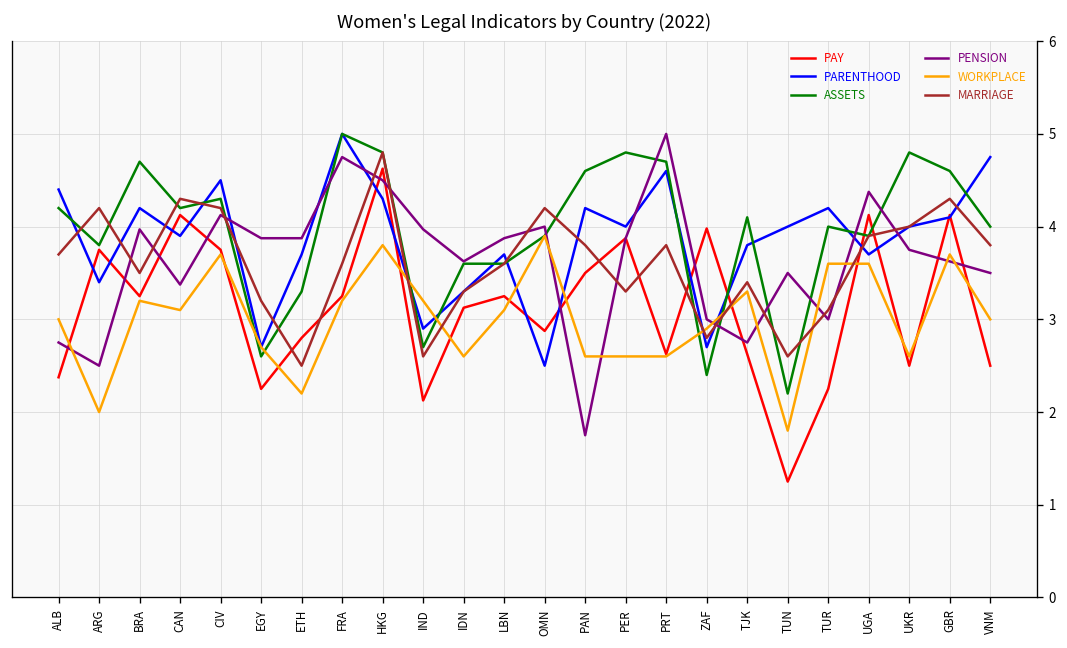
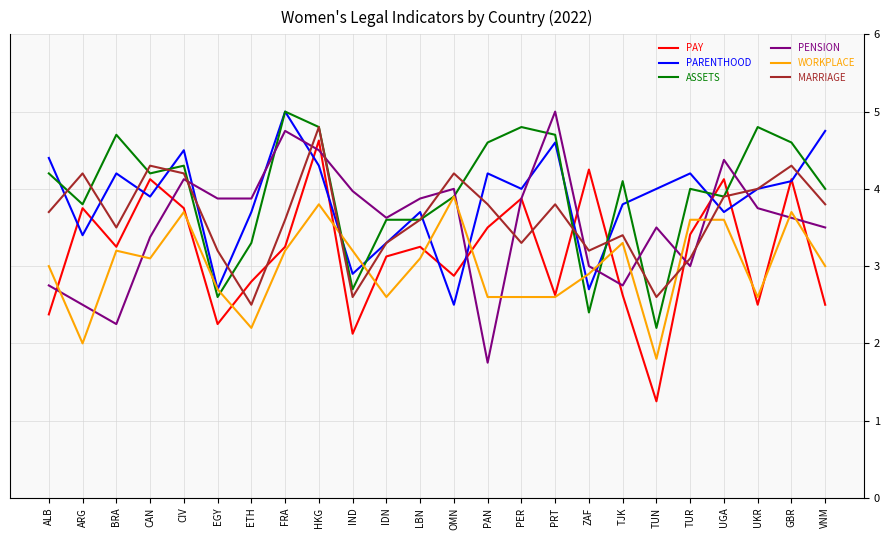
  {
    "PAY": {
      "ALB": 2.4,
      "ARG": 3.8,
      "BRA": 3.3,
      "CAN": 4.1,
      "CIV": 3.8,
      "EGY": 2.3,
      "ETH": 2.8,
      "FRA": 3.3,
      "HKG": 4.6,
      "IND": 2.1,
      "IDN": 3.1,
      "LBN": 3.3,
      "OMN": 2.9,
      "PAN": 3.5,
-     "ZAF": 4.0,
+     "ZAF": 4.3,
      "TJK": 2.6,
      "TUN": 1.3,
-     "TUR": 2.3,
+     "TUR": 3.4,
      "UGA": 4.1,
      "UKR": 2.5,
      "VNM": 2.5
    },
    "PARENTHOOD": {
      "ALB": 4.4,
      "ARG": 3.4,
      "BRA": 4.2,
      "CAN": 3.9,
      "CIV": 4.5,
      "ETH": 3.7,
      "HKG": 4.3,
      "IND": 2.9,
      "LBN": 3.7,
      "OMN": 2.5,
      "PAN": 4.2,
      "PER": 4.0,
      "PRT": 4.6,
      "ZAF": 2.7,
      "TJK": 3.8,
      "TUN": 4.0,
      "TUR": 4.2,
      "UGA": 3.7,
      "VNM": 4.8
    },
    "ASSETS": {
      "ALB": 4.2,
      "ARG": 3.8,
      "BRA": 4.7,
      "CAN": 4.2,
      "CIV": 4.3,
      "EGY": 2.6,
      "ETH": 3.3,
      "IND": 2.7,
      "PAN": 4.6,
      "PER": 4.8,
      "PRT": 4.7,
      "ZAF": 2.4,
      "TJK": 4.1,
      "TUN": 2.2,
      "TUR": 4.0,
      "UKR": 4.8,
      "GBR": 4.6,
      "VNM": 4.0
    },
    "PENSION": {
      "ALB": 2.8,
      "ARG": 2.5,
-     "BRA": 4.0,
+     "BRA": 2.3,
      "CAN": 3.4,
      "CIV": 4.1,
      "EGY": 3.9,
      "ETH": 3.9,
      "FRA": 4.8,
      "HKG": 4.5,
      "IND": 4.0,
      "LBN": 3.9,
      "OMN": 4.0,
      "PAN": 1.8,
      "PRT": 5.0,
      "ZAF": 3.0,
      "TJK": 2.8,
      "TUN": 3.5,
      "TUR": 3.0,
      "UGA": 4.4,
      "UKR": 3.8,
      "GBR": 3.6,
      "VNM": 3.5
    },
    "WORKPLACE": {
      "ALB": 3.0,
      "ARG": 2.0,
      "BRA": 3.2,
      "CAN": 3.1,
      "CIV": 3.7,
      "ETH": 2.2,
      "FRA": 3.2,
      "HKG": 3.8,
      "IND": 3.2,
      "IDN": 2.6,
      "LBN": 3.1,
      "PAN": 2.6,
      "PER": 2.6,
      "ZAF": 2.9,
      "TJK": 3.3,
      "TUN": 1.8,
      "TUR": 3.6,
      "UGA": 3.6,
      "UKR": 2.6,
      "GBR": 3.7,
      "VNM": 3.0
    },
    "MARRIAGE": {
      "ALB": 3.7,
      "ARG": 4.2,
      "BRA": 3.5,
      "CAN": 4.3,
      "CIV": 4.2,
      "EGY": 3.2,
      "ETH": 2.5,
      "FRA": 3.6,
      "IND": 2.6,
      "OMN": 4.2,
      "PAN": 3.8,
      "PER": 3.3,
      "PRT": 3.8,
-     "ZAF": 2.8,
+     "ZAF": 3.2,
      "TJK": 3.4,
      "TUN": 2.6,
      "TUR": 3.1,
      "GBR": 4.3,
      "VNM": 3.8
    }
  }
